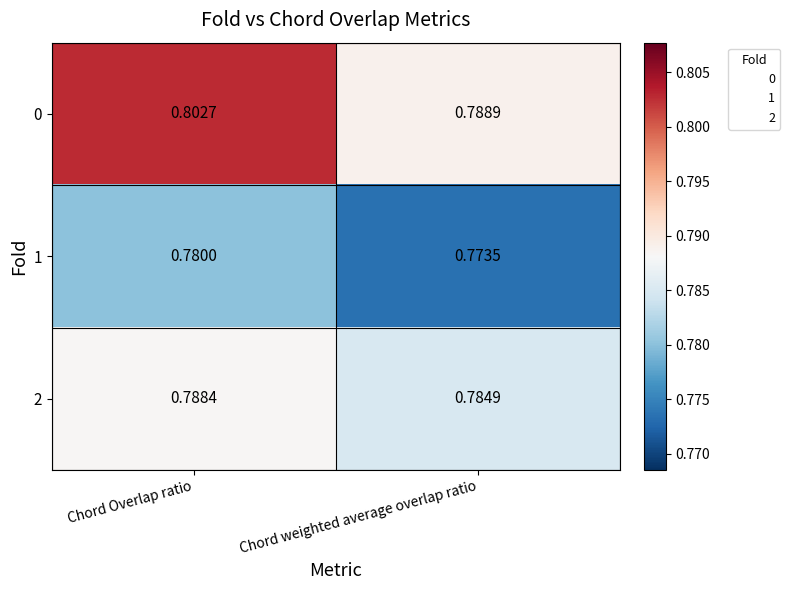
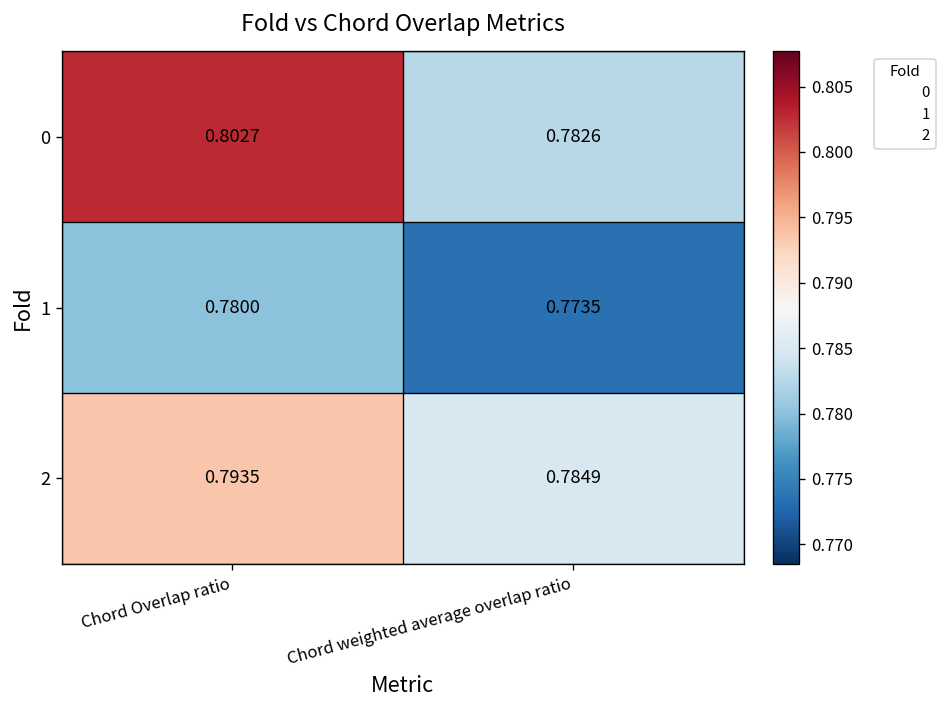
  {
    "0": {
      "Chord Overlap ratio": 0.8027,
-     "Chord weighted average overlap ratio": 0.7889
+     "Chord weighted average overlap ratio": 0.7826
    },
    "1": {
      "Chord Overlap ratio": 0.7800,
      "Chord weighted average overlap ratio": 0.7735
    },
    "2": {
-     "Chord Overlap ratio": 0.7884,
+     "Chord Overlap ratio": 0.7935,
      "Chord weighted average overlap ratio": 0.7849
    }
  }
